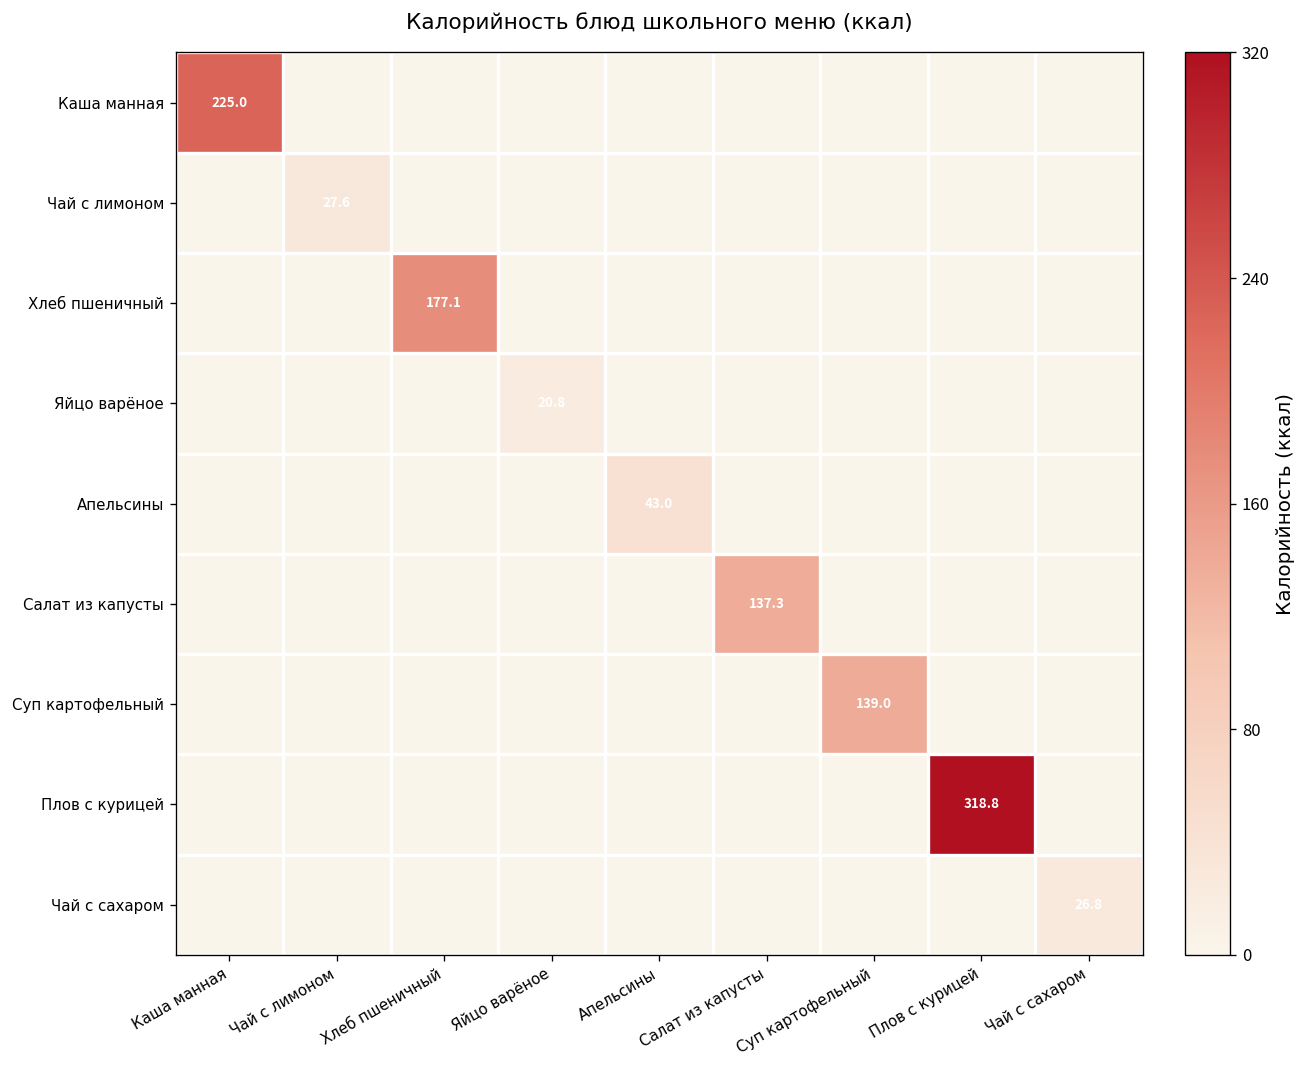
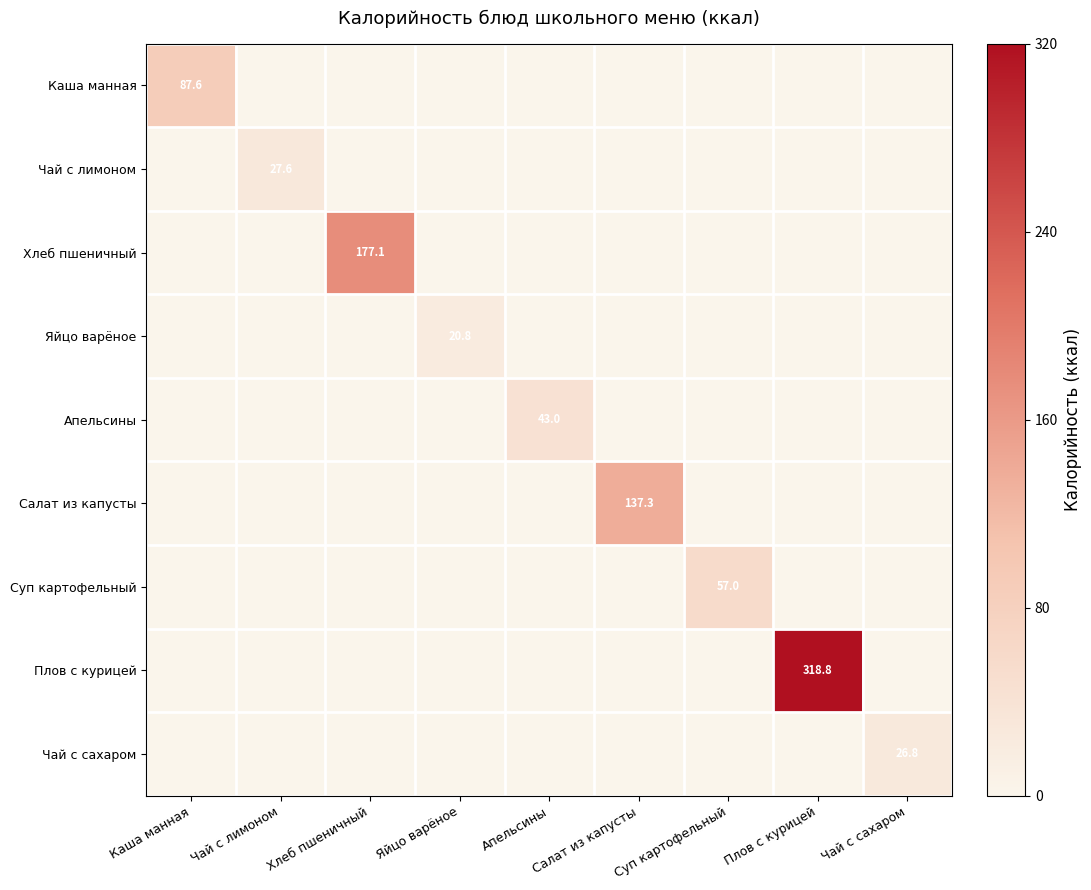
  {
    "Каша манная": {
-     "Каша манная": 225.0
+     "Каша манная": 87.6
    },
    "Хлеб пшеничный": {
      "Хлеб пшеничный": 177.1
    },
    "Салат из капусты": {
      "Салат из капусты": 137.3
    },
    "Суп картофельный": {
-     "Суп картофельный": 139.0
+     "Суп картофельный": 57.0
    },
    "Плов с курицей": {
      "Плов с курицей": 318.8
    }
  }
